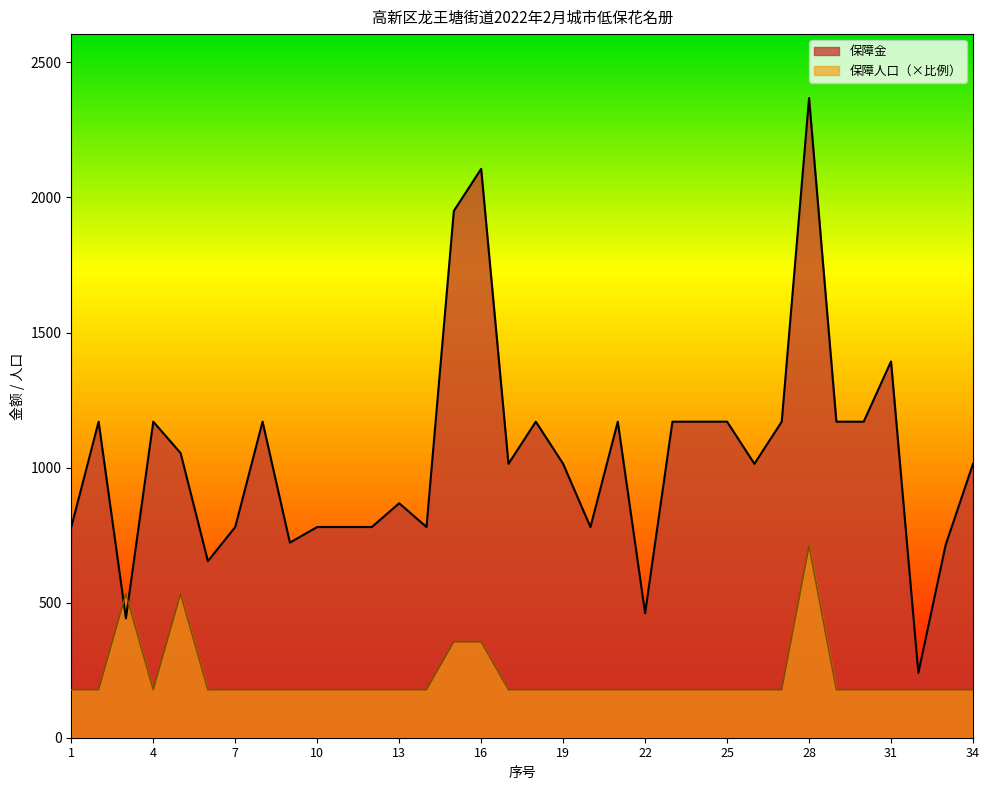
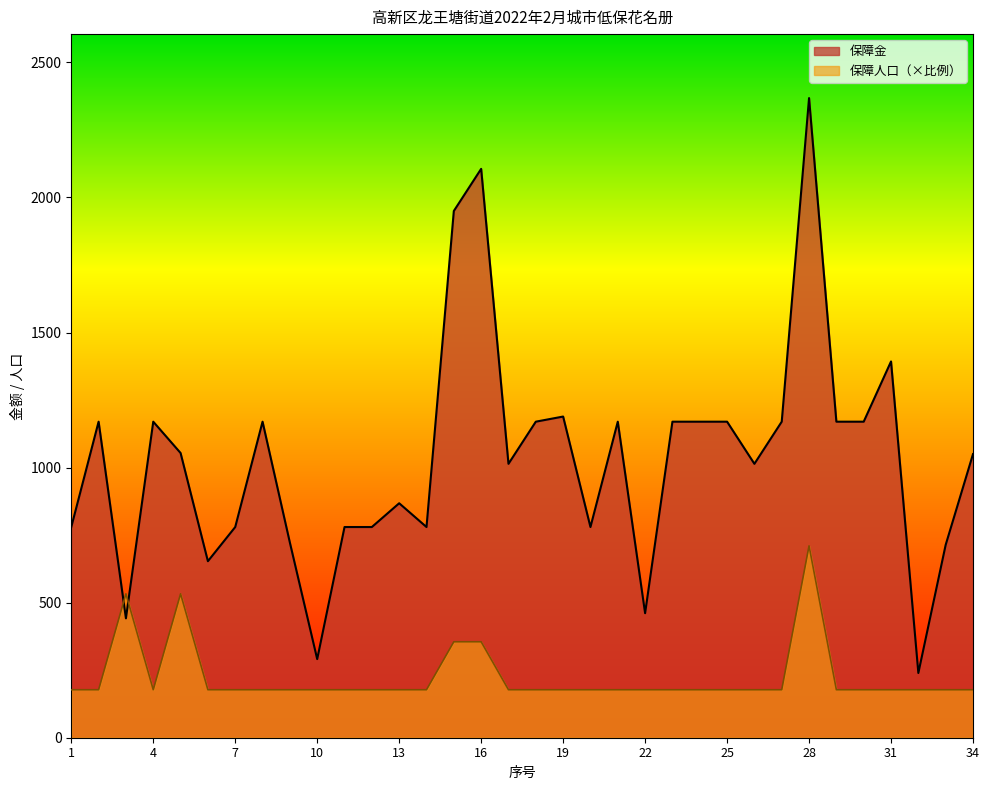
  {
    "保障金": {
      "1": 780,
      "4": 1170,
      "7": 780,
-     "10": 780,
+     "10": 290,
      "13": 870,
      "16": 2110,
-     "19": 1010,
+     "19": 1190,
      "22": 460,
      "25": 1170,
      "28": 2370,
      "31": 1390,
-     "34": 1010
+     "34": 1050
    },
    "保障人口（×比例）": {
      "1": 180,
      "4": 180,
      "7": 180,
      "10": 180,
      "13": 180,
      "16": 360,
      "19": 180,
      "22": 180,
      "25": 180,
      "28": 710,
      "31": 180,
      "34": 180
    }
  }
